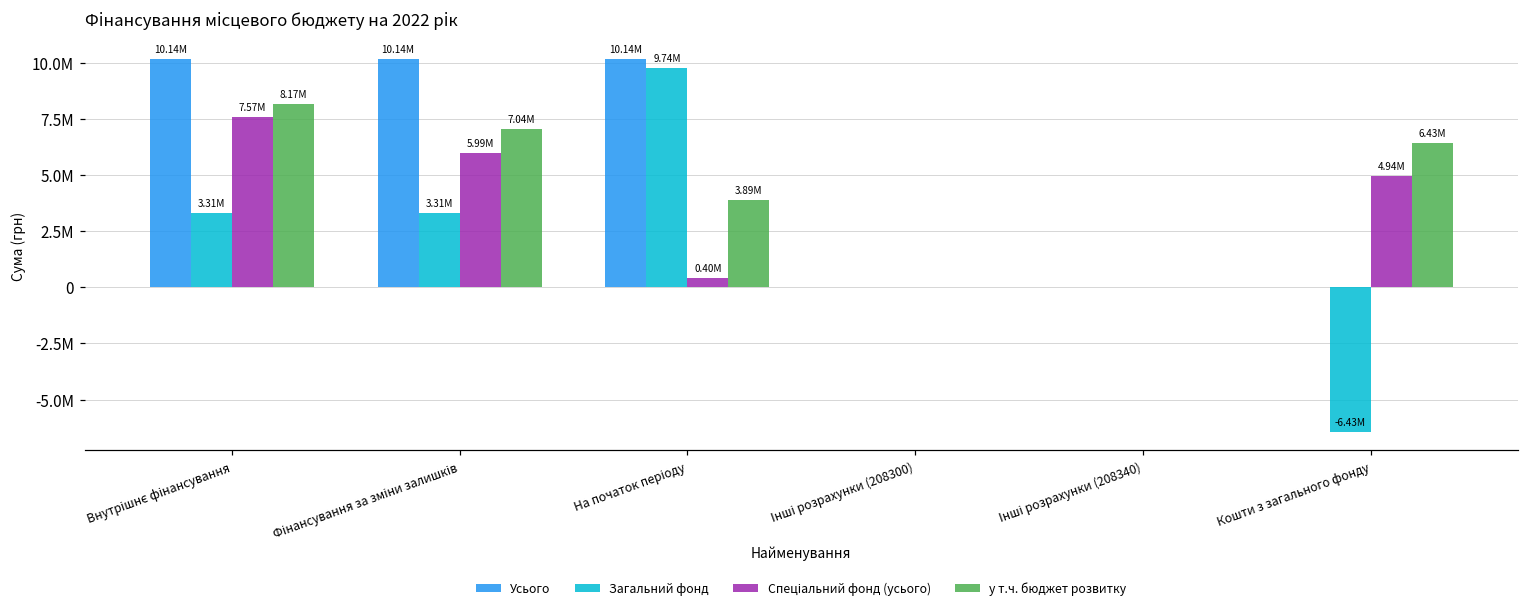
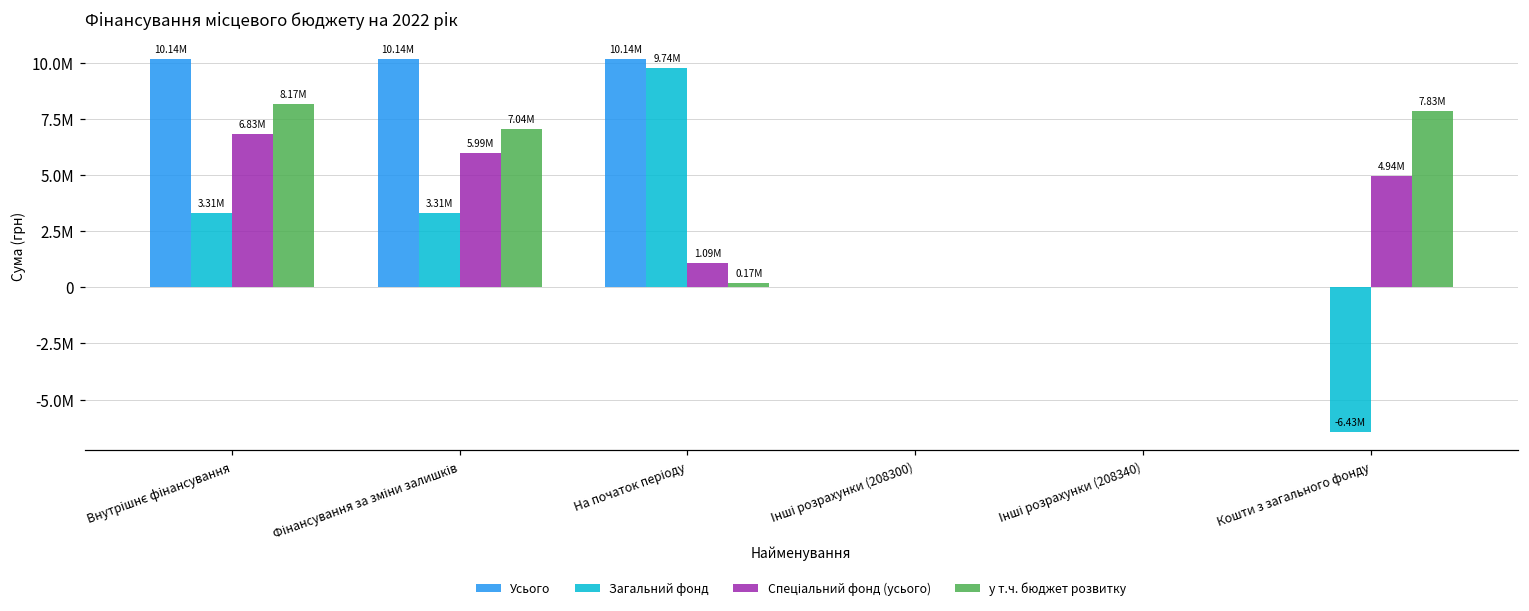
  {
    "Спеціальний фонд (усього)": {
-     "Внутрішнє фінансування": "7.57M",
+     "Внутрішнє фінансування": "6.83M",
      "Фінансування за зміни залишків": "5.99M",
-     "На початок періоду": "0.40M",
+     "На початок періоду": "1.09M",
      "Кошти з загального фонду": "4.94M"
    },
    "у т.ч. бюджет розвитку": {
      "Внутрішнє фінансування": "8.17M",
      "Фінансування за зміни залишків": "7.04M",
-     "На початок періоду": "3.89M",
-     "Кошти з загального фонду": "6.43M"
+     "На початок періоду": "0.17M",
+     "Кошти з загального фонду": "7.83M"
    }
  }
